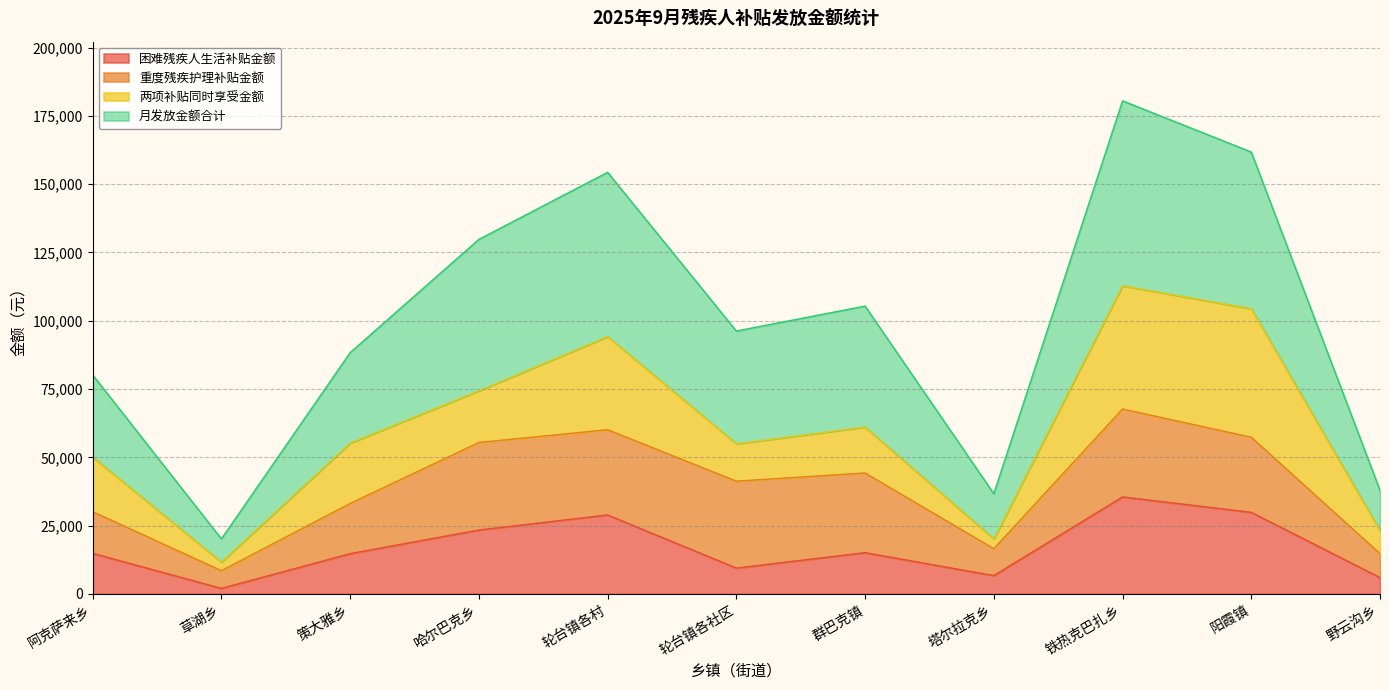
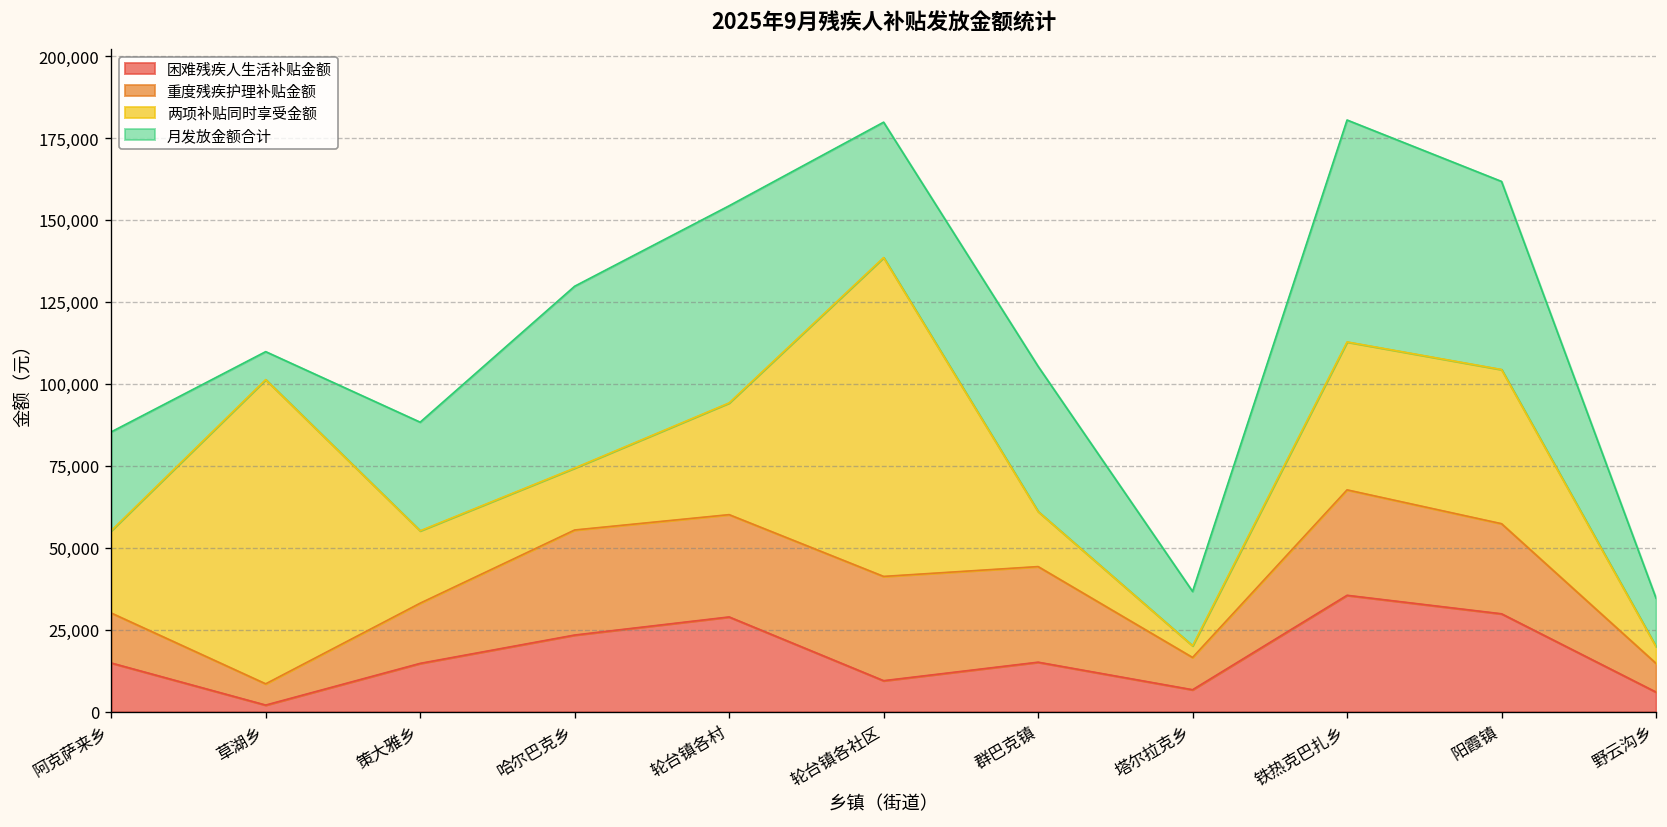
  {
    "两项补贴同时享受金额": {
-     "阿克萨来乡": "20,000",
-     "草湖乡": "3,000",
+     "阿克萨来乡": "25,000",
+     "草湖乡": "93,000",
      "策大雅乡": "22,000",
      "哈尔巴克乡": "19,000",
      "轮台镇各村": "34,000",
-     "轮台镇各社区": "14,000",
+     "轮台镇各社区": "97,000",
      "群巴克镇": "17,000",
      "塔尔拉克乡": "4,000",
      "铁热克巴扎乡": "45,000",
      "阳霞镇": "47,000",
-     "野云沟乡": "8,000"
+     "野云沟乡": "5,000"
    },
    "月发放金额合计": {
      "阿克萨来乡": "30,000",
      "草湖乡": "9,000",
      "策大雅乡": "33,000",
      "哈尔巴克乡": "55,000",
      "轮台镇各村": "60,000",
      "轮台镇各社区": "41,000",
      "群巴克镇": "44,000",
      "塔尔拉克乡": "17,000",
      "铁热克巴扎乡": "68,000",
      "阳霞镇": "57,000",
      "野云沟乡": "15,000"
    }
  }
